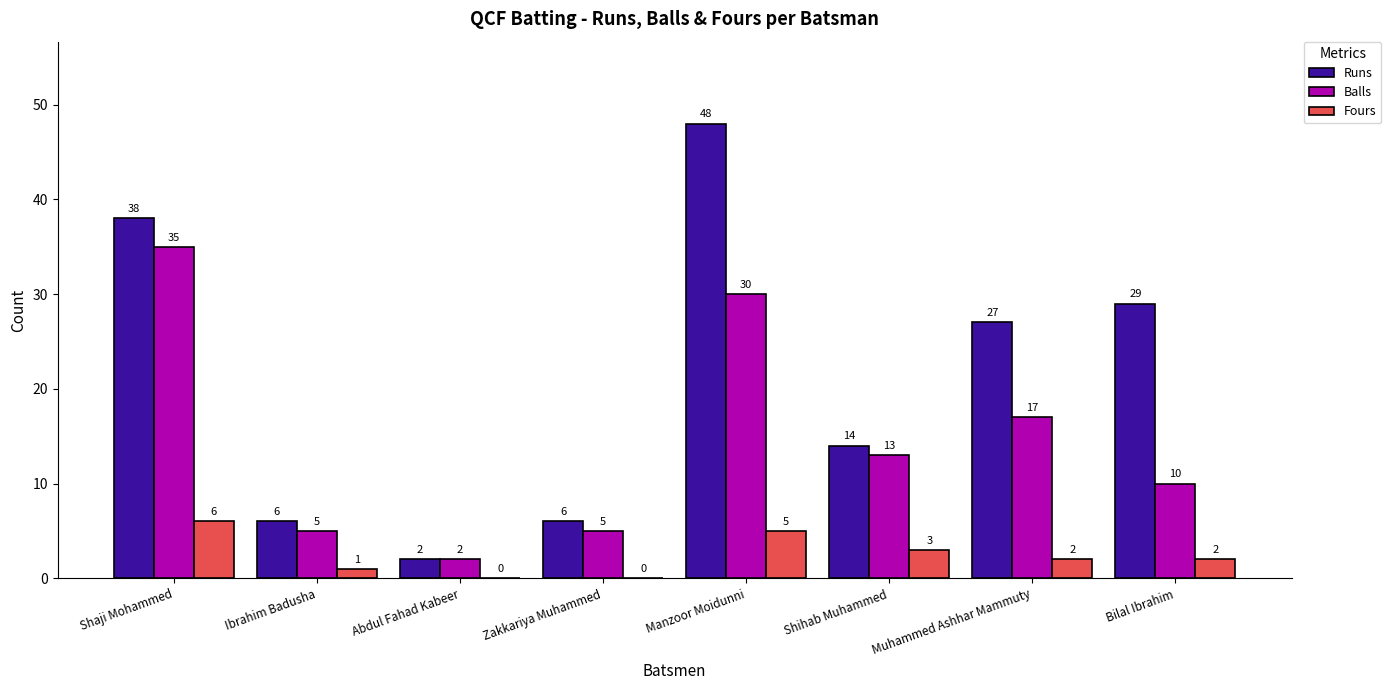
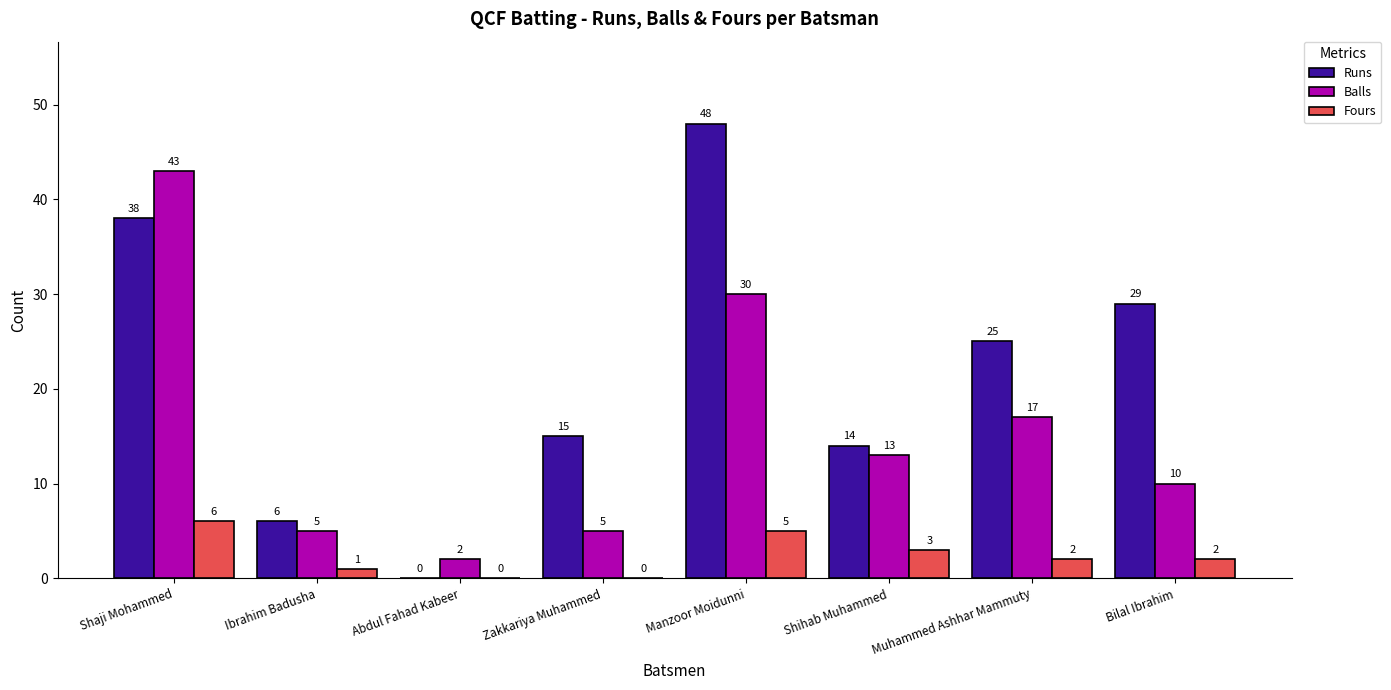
  {
    "Runs": {
      "Shaji Mohammed": 38,
      "Ibrahim Badusha": 6,
-     "Abdul Fahad Kabeer": 2,
-     "Zakkariya Muhammed": 6,
+     "Abdul Fahad Kabeer": 0,
+     "Zakkariya Muhammed": 15,
      "Manzoor Moidunni": 48,
      "Shihab Muhammed": 14,
-     "Muhammed Ashhar Mammuty": 27,
+     "Muhammed Ashhar Mammuty": 25,
      "Bilal Ibrahim": 29
    },
    "Balls": {
-     "Shaji Mohammed": 35,
+     "Shaji Mohammed": 43,
      "Ibrahim Badusha": 5,
      "Abdul Fahad Kabeer": 2,
      "Zakkariya Muhammed": 5,
      "Manzoor Moidunni": 30,
      "Shihab Muhammed": 13,
      "Muhammed Ashhar Mammuty": 17,
      "Bilal Ibrahim": 10
    },
    "Fours": {
      "Shaji Mohammed": 6,
      "Ibrahim Badusha": 1,
      "Abdul Fahad Kabeer": 0,
      "Zakkariya Muhammed": 0,
      "Manzoor Moidunni": 5,
      "Shihab Muhammed": 3,
      "Muhammed Ashhar Mammuty": 2,
      "Bilal Ibrahim": 2
    }
  }
